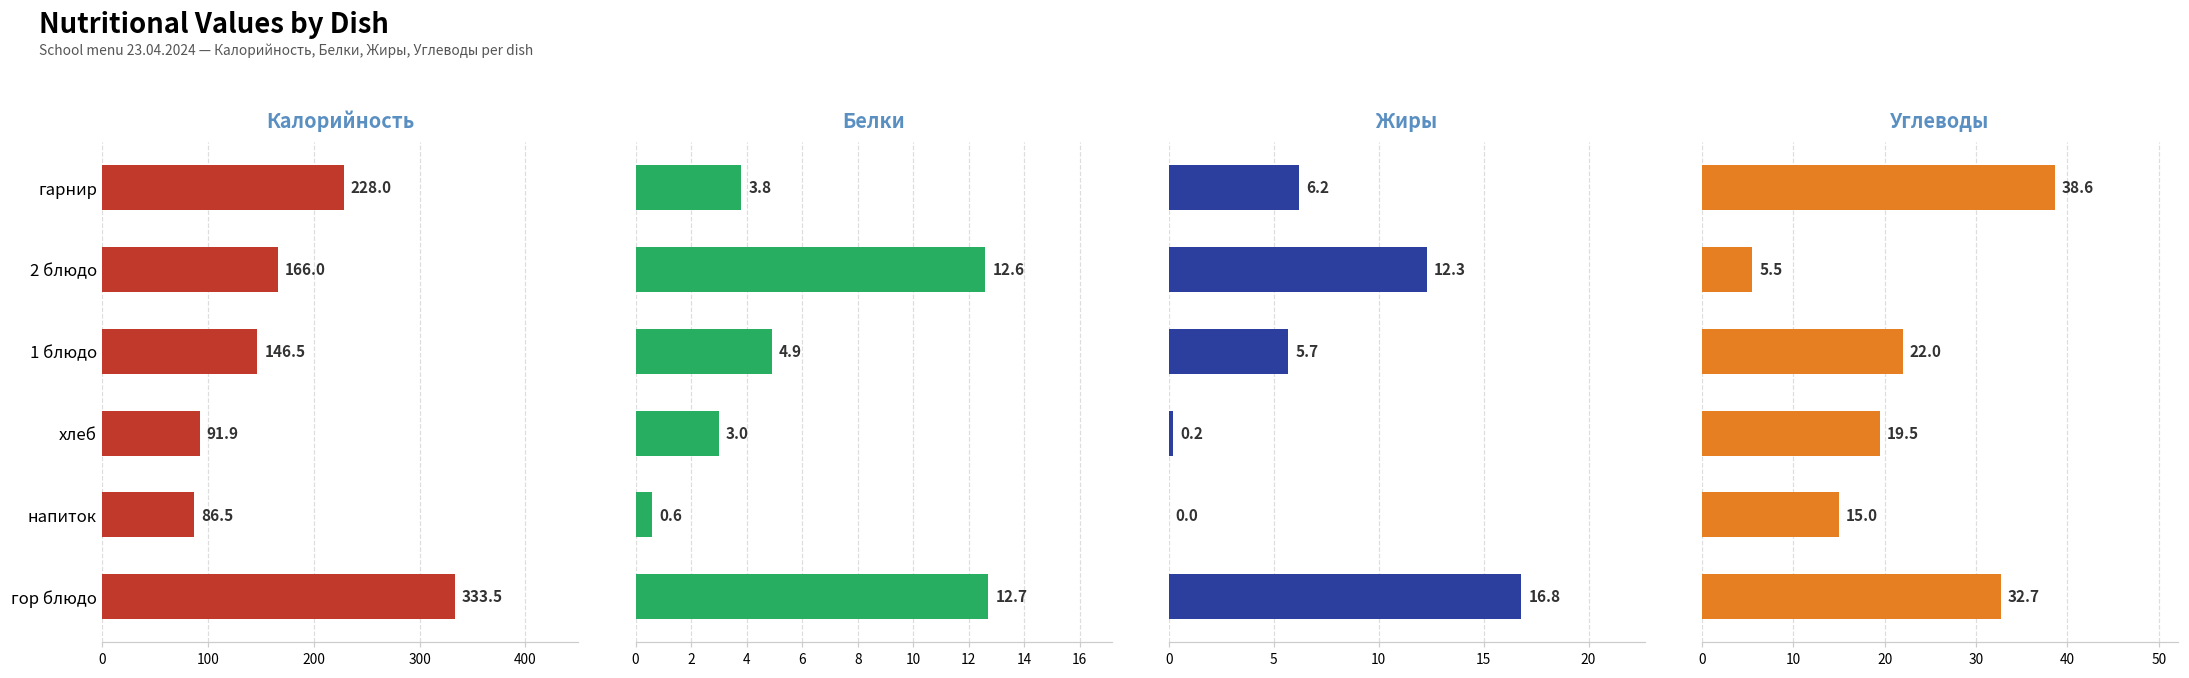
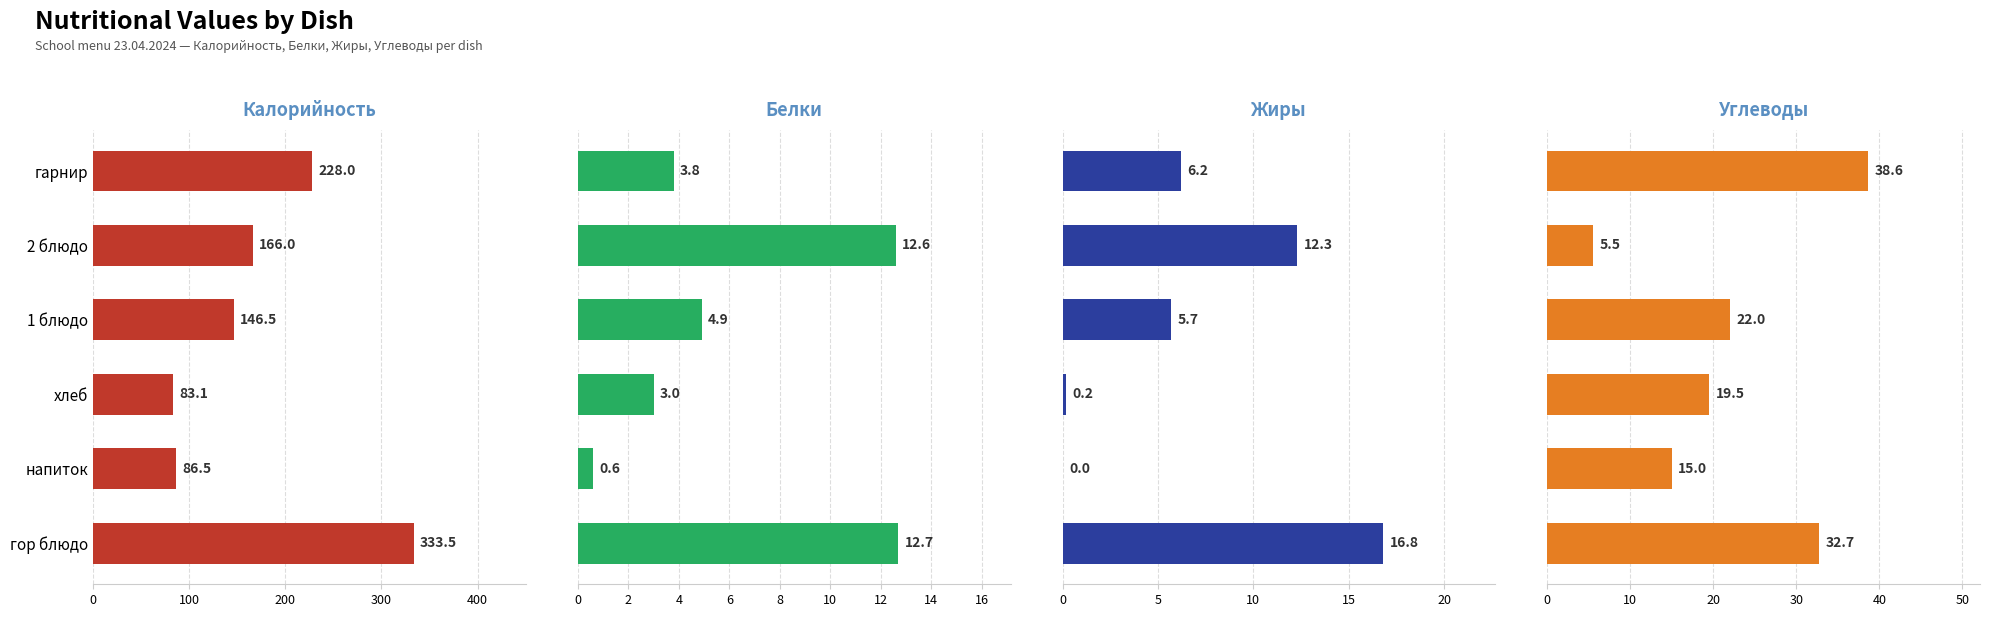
  {
    "Калорийность": {
      "гарнир": 228.0,
      "2 блюдо": 166.0,
      "1 блюдо": 146.5,
-     "хлеб": 91.9,
+     "хлеб": 83.1,
      "напиток": 86.5,
      "гор блюдо": 333.5
    }
  }
